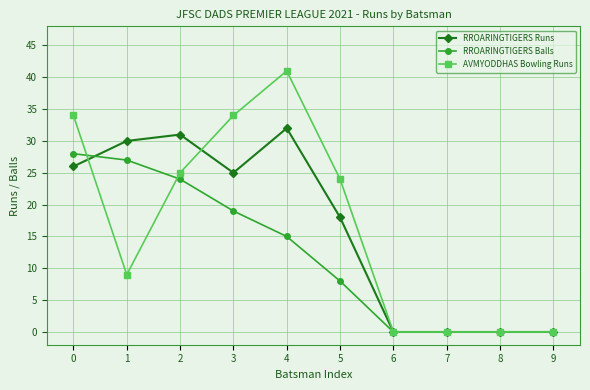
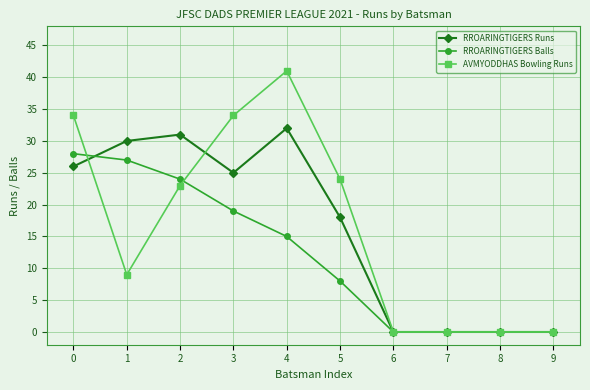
  {
    "AVMYODDHAS Bowling Runs": {
      "0": 34,
      "1": 9,
-     "2": 25,
+     "2": 23,
      "3": 34,
      "4": 41,
      "5": 24
    }
  }
